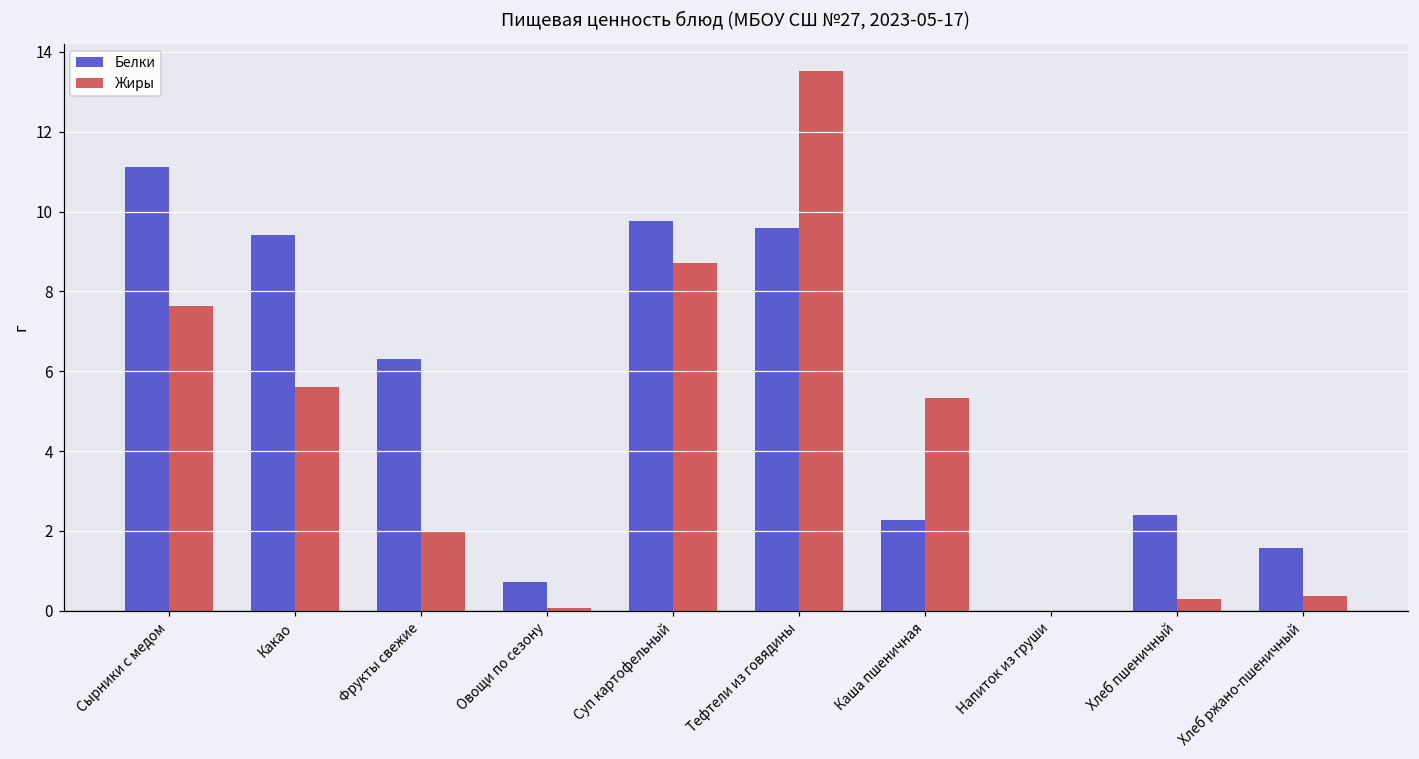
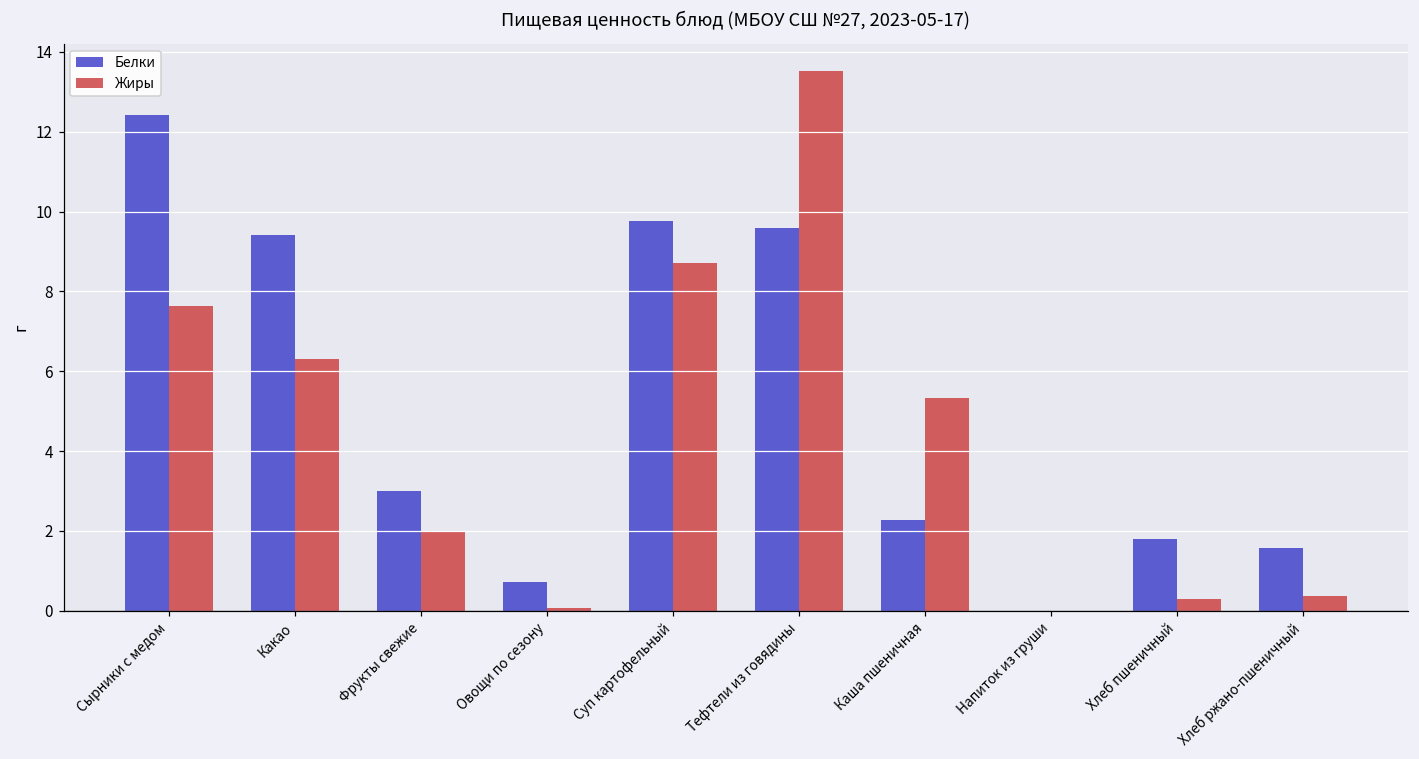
  {
    "Белки": {
-     "Сырники с медом": 11.1,
+     "Сырники с медом": 12.4,
      "Какао": 9.4,
-     "Фрукты свежие": 6.3,
+     "Фрукты свежие": 3.0,
      "Овощи по сезону": 0.7,
      "Суп картофельный": 9.8,
      "Тефтели из говядины": 9.6,
      "Каша пшеничная": 2.3,
      "Напиток из груши": 0.0,
-     "Хлеб пшеничный": 2.4,
+     "Хлеб пшеничный": 1.8,
      "Хлеб ржано-пшеничный": 1.6
    },
    "Жиры": {
      "Сырники с медом": 7.6,
-     "Какао": 5.6,
+     "Какао": 6.3,
      "Фрукты свежие": 2.0,
      "Суп картофельный": 8.7,
      "Тефтели из говядины": 13.5,
      "Каша пшеничная": 5.3,
      "Напиток из груши": 0.0,
      "Хлеб пшеничный": 0.3,
      "Хлеб ржано-пшеничный": 0.4
    }
  }
